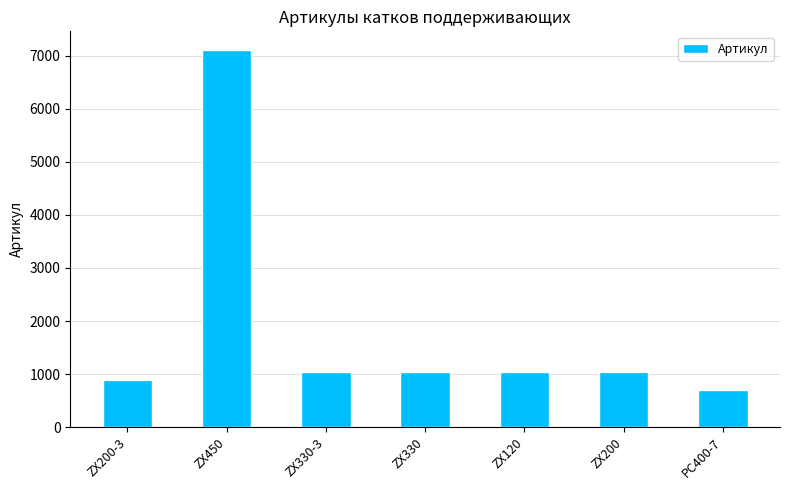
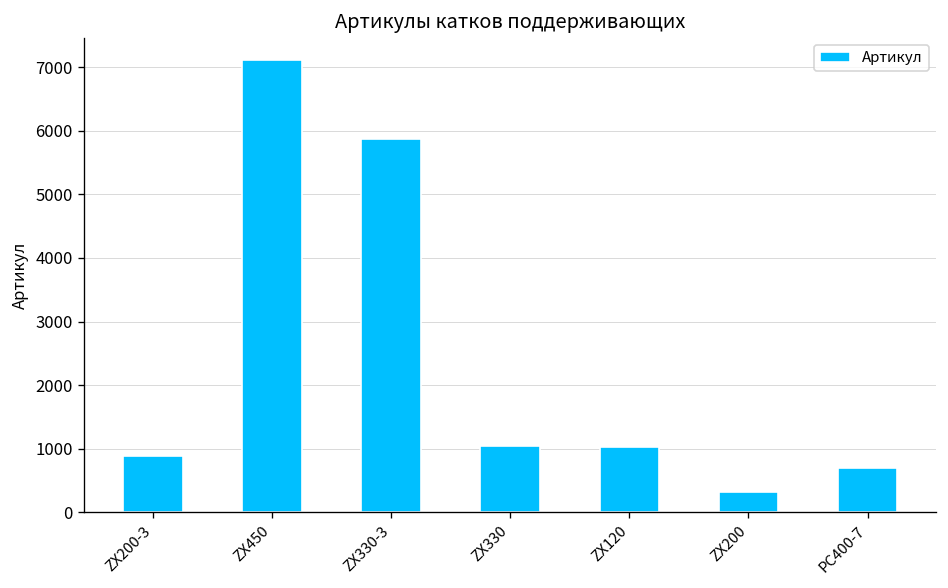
  {
    "ZX200-3": 900,
    "ZX450": 7100,
-   "ZX330-3": 1000,
+   "ZX330-3": 5900,
    "ZX330": 1000,
    "ZX120": 1000,
-   "ZX200": 1000,
+   "ZX200": 300,
    "PC400-7": 700
  }
